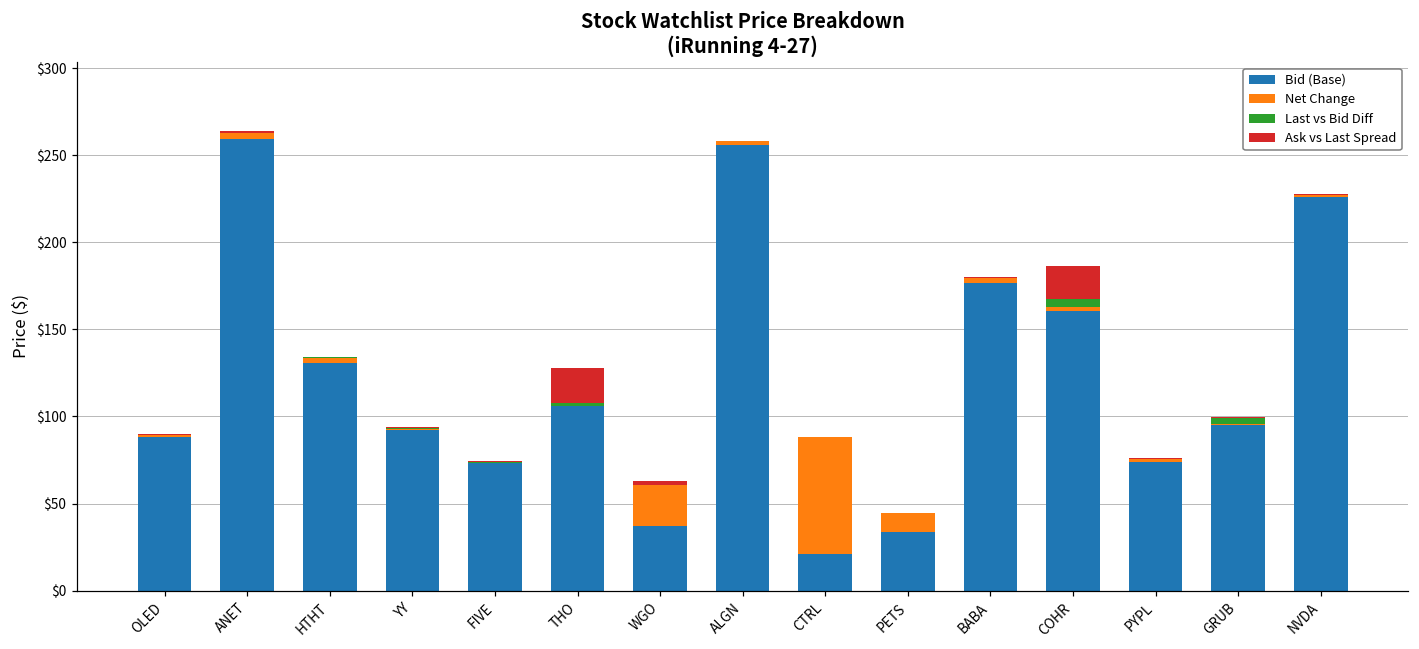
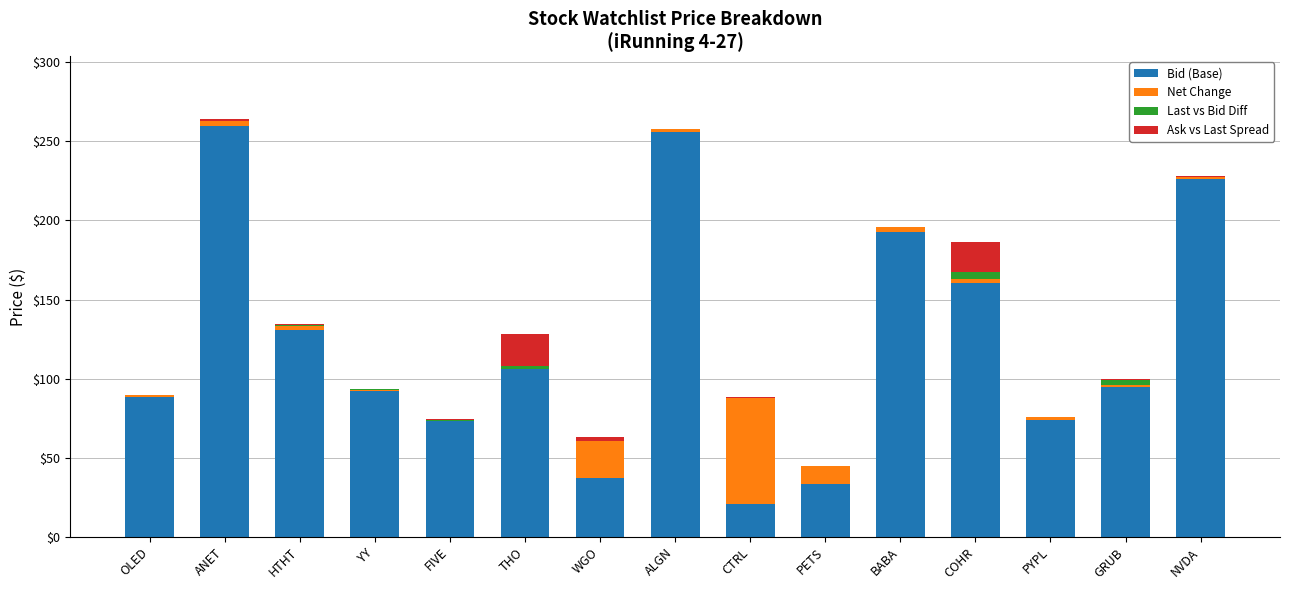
  {
    "Bid (Base)": {
      "OLED": "$88",
      "ANET": "$260",
      "HTHT": "$131",
      "YY": "$92",
      "FIVE": "$73",
      "THO": "$106",
      "WGO": "$37",
      "ALGN": "$256",
      "CTRL": "$21",
      "PETS": "$34",
-     "BABA": "$177",
+     "BABA": "$193",
      "COHR": "$161",
      "PYPL": "$74",
      "GRUB": "$95",
      "NVDA": "$226"
    },
    "Net Change": {
      "ANET": "$3",
      "HTHT": "$2",
      "WGO": "$24",
      "ALGN": "$2",
      "CTRL": "$67",
      "PETS": "$11",
      "BABA": "$3",
      "COHR": "$2",
      "PYPL": "$2"
    },
    "Last vs Bid Diff": {
      "OLED": "$0",
      "WGO": "$0",
      "ALGN": "$0",
      "CTRL": "$0",
      "PETS": "$0",
      "BABA": "$0",
      "COHR": "$4",
      "PYPL": "$0",
      "GRUB": "$4",
      "NVDA": "$0"
    },
    "Ask vs Last Spread": {
      "THO": "$20",
      "WGO": "$2",
      "ALGN": "$0",
      "PETS": "$0",
      "COHR": "$19"
    }
  }
